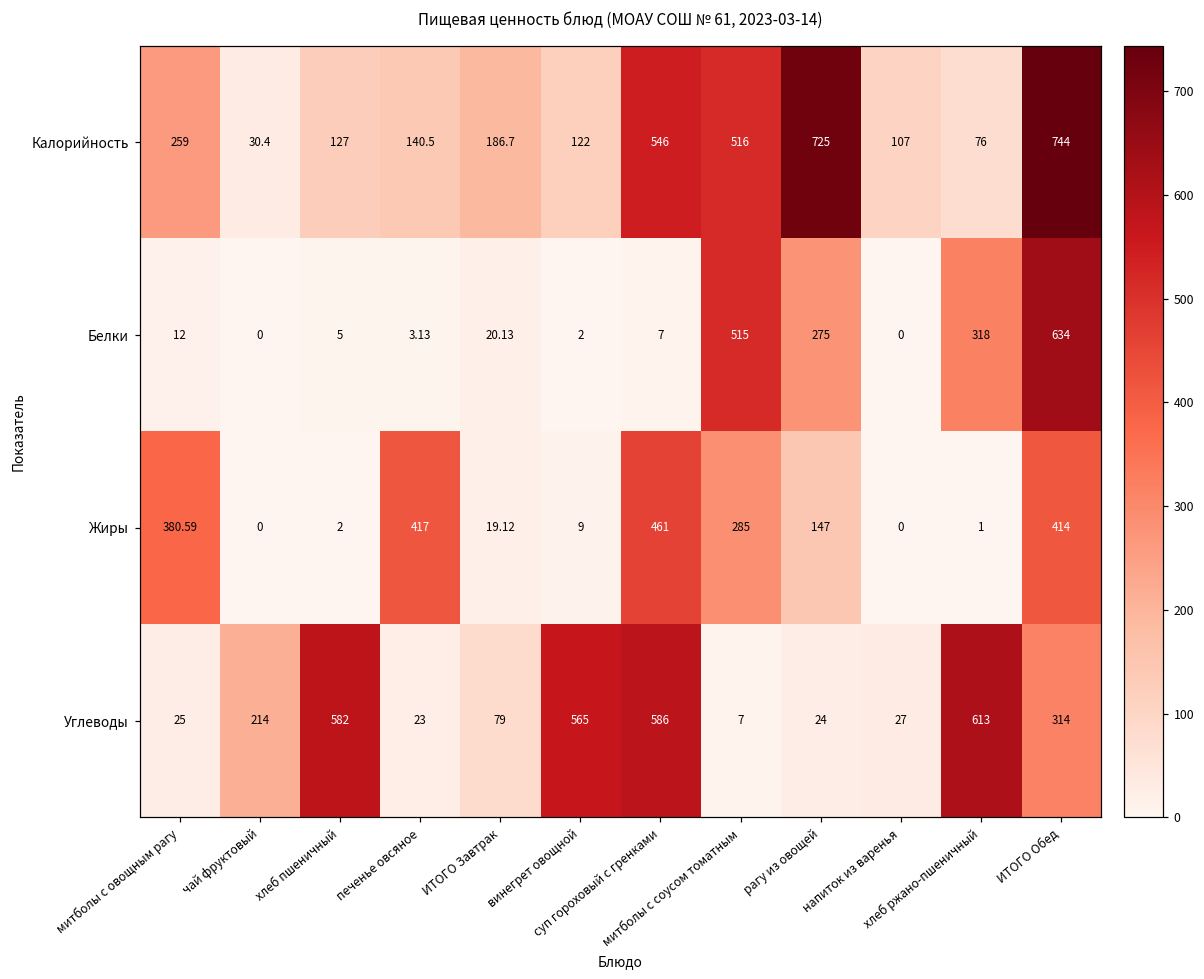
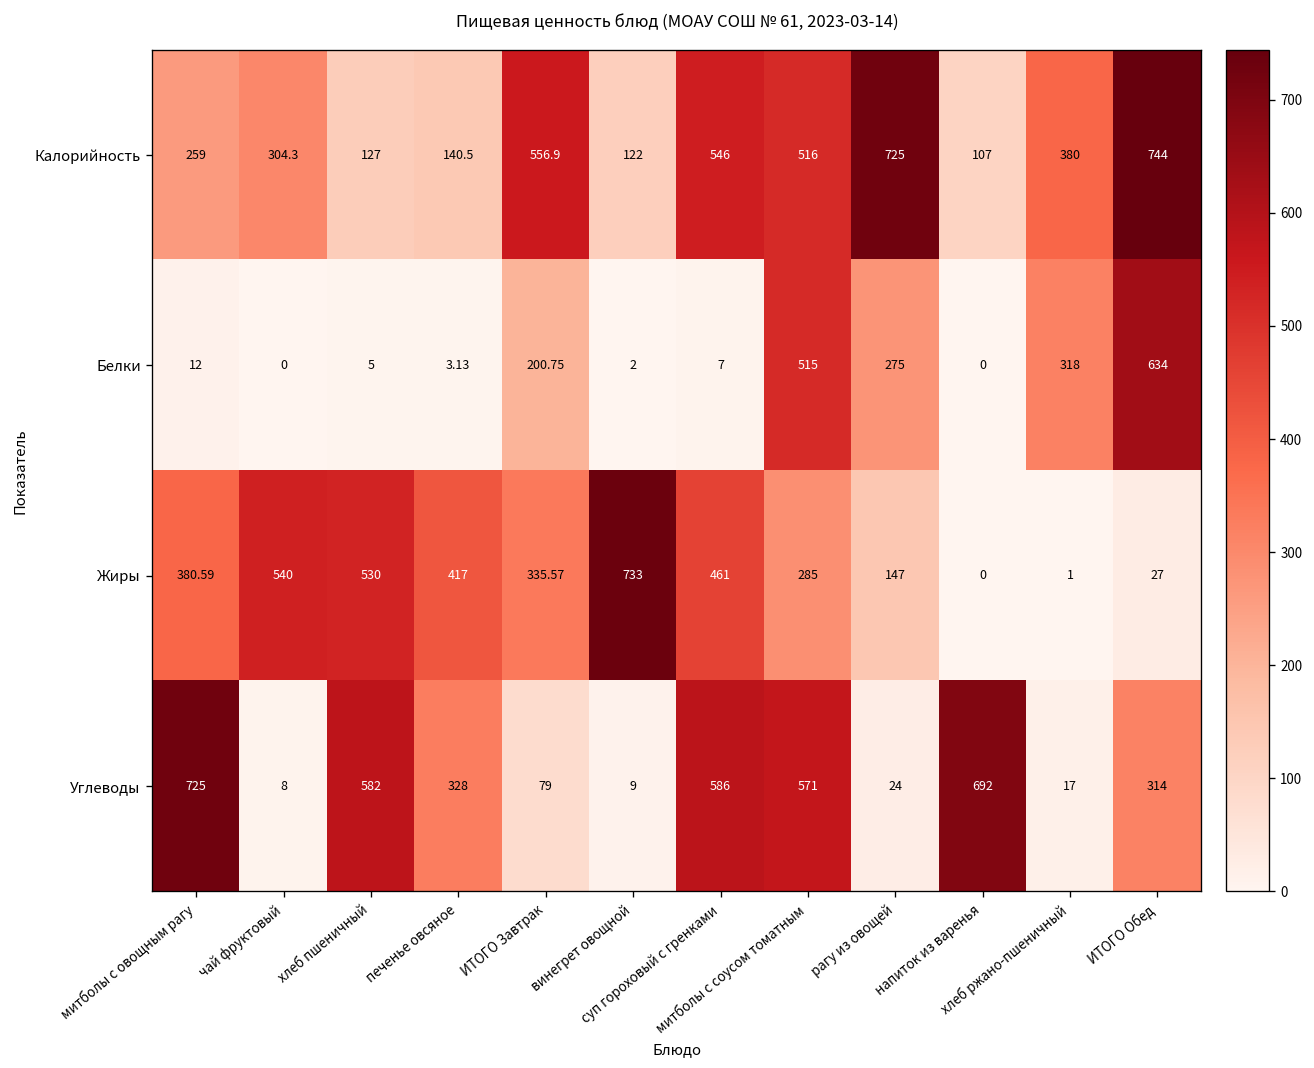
  {
    "Калорийность": {
      "митболы с овощным рагу": 259,
-     "чай фруктовый": 30.4,
+     "чай фруктовый": 304.3,
      "хлеб пшеничный": 127,
      "печенье овсяное": 140.5,
-     "ИТОГО Завтрак": 186.7,
+     "ИТОГО Завтрак": 556.9,
      "винегрет овощной": 122,
      "суп гороховый с гренками": 546,
      "митболы с соусом томатным": 516,
      "рагу из овощей": 725,
      "напиток из варенья": 107,
-     "хлеб ржано-пшеничный": 76,
+     "хлеб ржано-пшеничный": 380,
      "ИТОГО Обед": 744
    },
    "Белки": {
      "митболы с овощным рагу": 12,
      "чай фруктовый": 0,
      "хлеб пшеничный": 5,
      "печенье овсяное": 3.13,
-     "ИТОГО Завтрак": 20.13,
+     "ИТОГО Завтрак": 200.75,
      "винегрет овощной": 2,
      "суп гороховый с гренками": 7,
      "митболы с соусом томатным": 515,
      "рагу из овощей": 275,
      "напиток из варенья": 0,
      "хлеб ржано-пшеничный": 318,
      "ИТОГО Обед": 634
    },
    "Жиры": {
      "митболы с овощным рагу": 380.59,
-     "чай фруктовый": 0,
-     "хлеб пшеничный": 2,
+     "чай фруктовый": 540,
+     "хлеб пшеничный": 530,
      "печенье овсяное": 417,
-     "ИТОГО Завтрак": 19.12,
-     "винегрет овощной": 9,
+     "ИТОГО Завтрак": 335.57,
+     "винегрет овощной": 733,
      "суп гороховый с гренками": 461,
      "митболы с соусом томатным": 285,
      "рагу из овощей": 147,
      "напиток из варенья": 0,
      "хлеб ржано-пшеничный": 1,
-     "ИТОГО Обед": 414
+     "ИТОГО Обед": 27
    },
    "Углеводы": {
-     "митболы с овощным рагу": 25,
-     "чай фруктовый": 214,
+     "митболы с овощным рагу": 725,
+     "чай фруктовый": 8,
      "хлеб пшеничный": 582,
-     "печенье овсяное": 23,
+     "печенье овсяное": 328,
      "ИТОГО Завтрак": 79,
-     "винегрет овощной": 565,
+     "винегрет овощной": 9,
      "суп гороховый с гренками": 586,
-     "митболы с соусом томатным": 7,
+     "митболы с соусом томатным": 571,
      "рагу из овощей": 24,
-     "напиток из варенья": 27,
-     "хлеб ржано-пшеничный": 613,
+     "напиток из варенья": 692,
+     "хлеб ржано-пшеничный": 17,
      "ИТОГО Обед": 314
    }
  }
